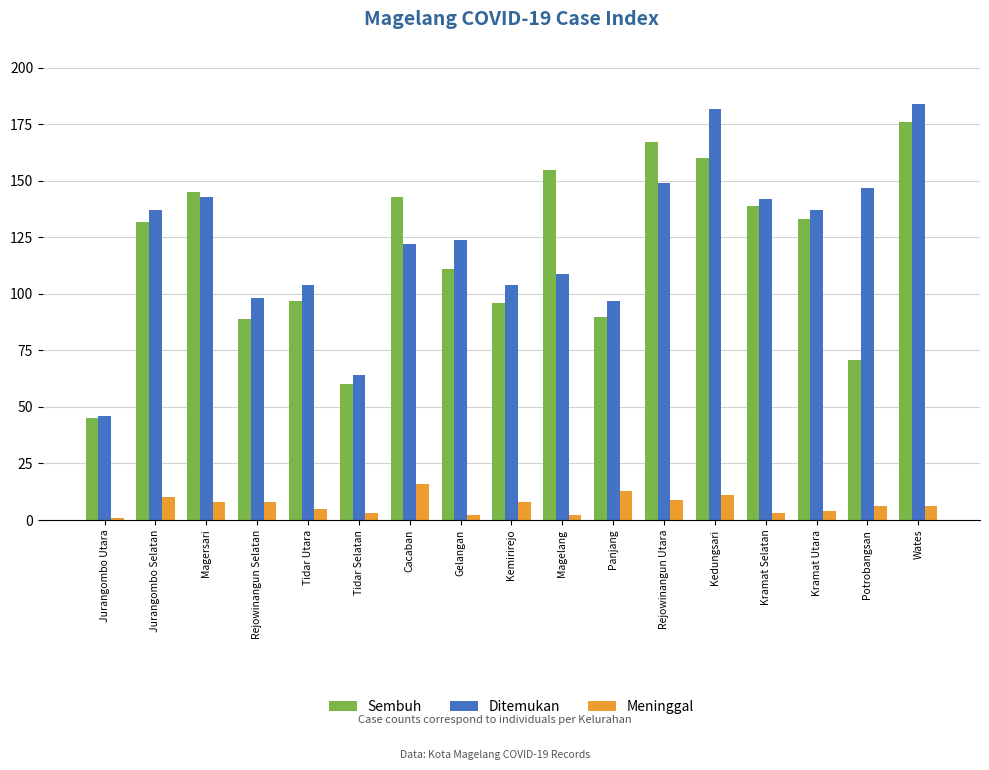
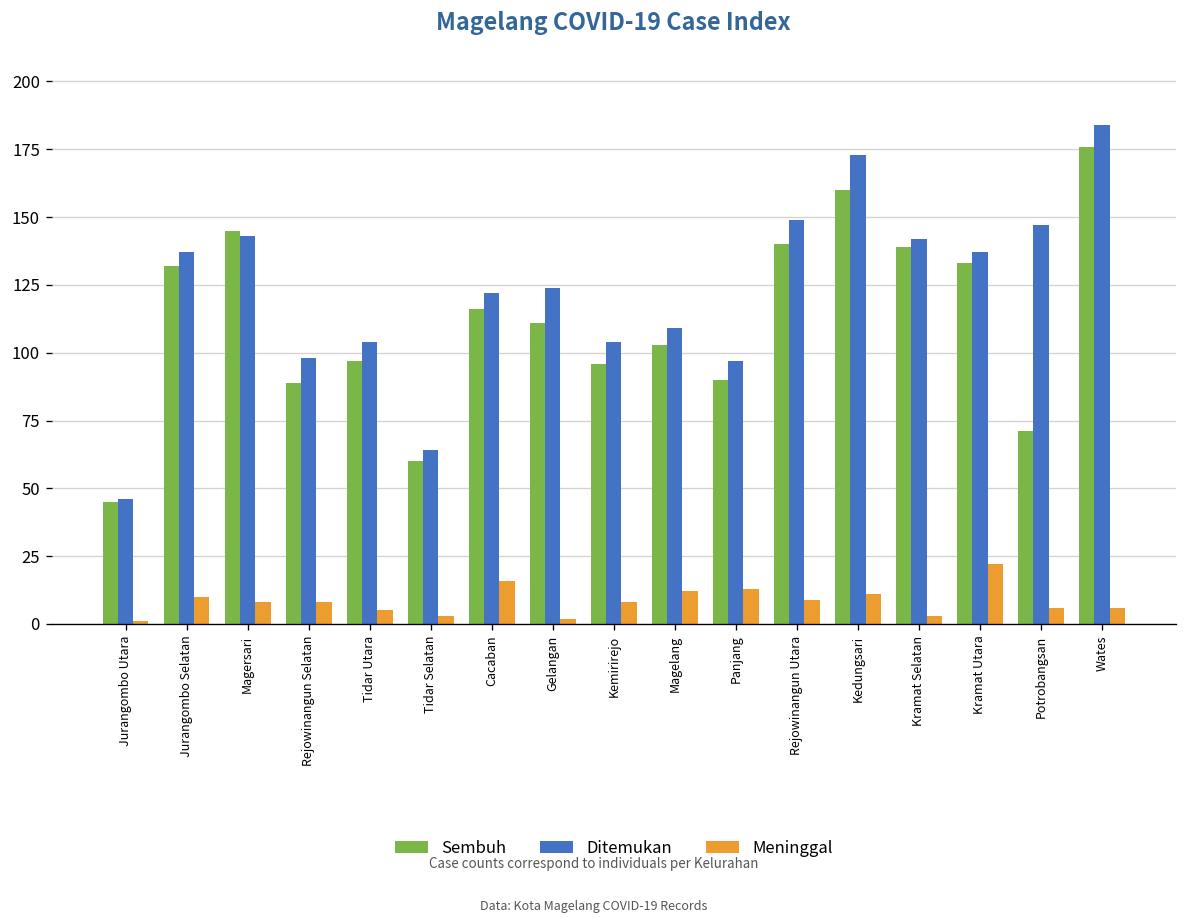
  {
    "Sembuh": {
      "Jurangombo Utara": 45,
      "Jurangombo Selatan": 132,
      "Magersari": 145,
      "Rejowinangun Selatan": 89,
      "Tidar Utara": 97,
      "Tidar Selatan": 60,
-     "Cacaban": 143,
+     "Cacaban": 116,
      "Gelangan": 111,
      "Kemirirejo": 96,
-     "Magelang": 155,
+     "Magelang": 103,
      "Panjang": 90,
-     "Rejowinangun Utara": 167,
+     "Rejowinangun Utara": 140,
      "Kedungsari": 160,
      "Kramat Selatan": 139,
      "Kramat Utara": 133,
      "Potrobangsan": 71,
      "Wates": 176
    },
    "Ditemukan": {
      "Jurangombo Utara": 46,
      "Jurangombo Selatan": 137,
      "Magersari": 143,
      "Rejowinangun Selatan": 98,
      "Tidar Utara": 104,
      "Tidar Selatan": 64,
      "Cacaban": 122,
      "Gelangan": 124,
      "Kemirirejo": 104,
      "Magelang": 109,
      "Panjang": 97,
      "Rejowinangun Utara": 149,
-     "Kedungsari": 182,
+     "Kedungsari": 173,
      "Kramat Selatan": 142,
      "Kramat Utara": 137,
      "Potrobangsan": 147,
      "Wates": 184
    },
    "Meninggal": {
      "Jurangombo Selatan": 10,
      "Magersari": 8,
      "Rejowinangun Selatan": 8,
      "Tidar Utara": 5,
      "Tidar Selatan": 3,
      "Cacaban": 16,
      "Gelangan": 2,
      "Kemirirejo": 8,
-     "Magelang": 2,
+     "Magelang": 12,
      "Panjang": 13,
      "Rejowinangun Utara": 9,
      "Kedungsari": 11,
      "Kramat Selatan": 3,
-     "Kramat Utara": 4,
+     "Kramat Utara": 22,
      "Potrobangsan": 6,
      "Wates": 6
    }
  }
